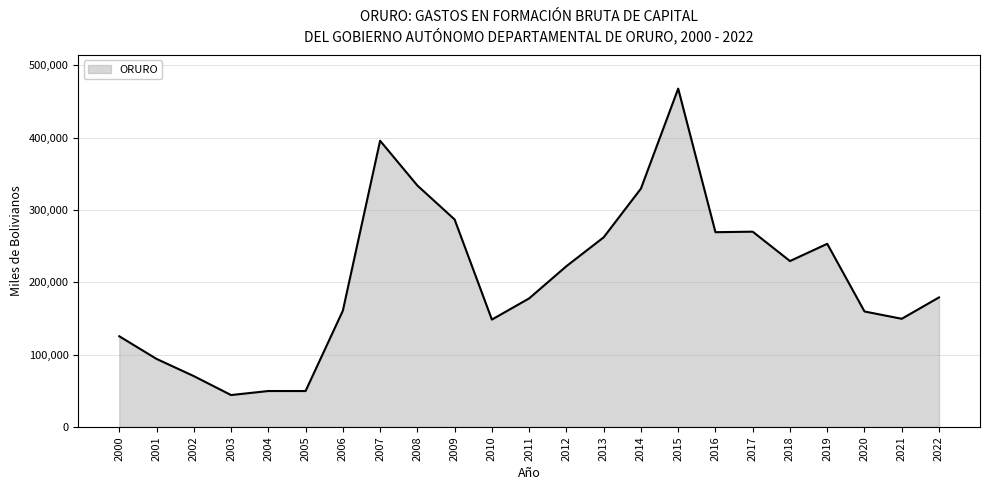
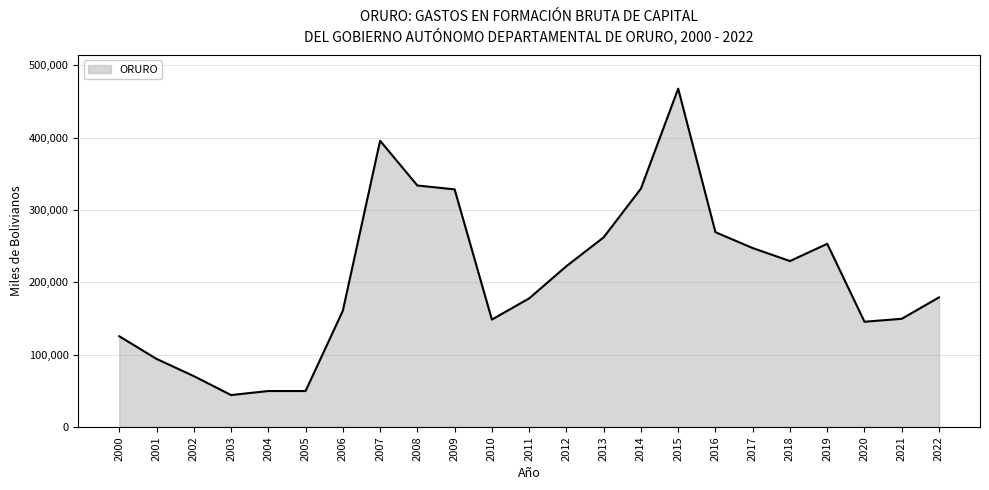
  {
    "2000": "130,000",
    "2001": "90,000",
    "2002": "70,000",
    "2003": "40,000",
    "2004": "50,000",
    "2005": "50,000",
    "2006": "160,000",
    "2007": "400,000",
    "2008": "330,000",
-   "2009": "290,000",
+   "2009": "330,000",
    "2010": "150,000",
    "2011": "180,000",
    "2012": "220,000",
    "2013": "260,000",
    "2014": "330,000",
    "2015": "470,000",
    "2016": "270,000",
-   "2017": "270,000",
+   "2017": "250,000",
    "2018": "230,000",
    "2019": "250,000",
-   "2020": "160,000",
+   "2020": "150,000",
    "2021": "150,000",
    "2022": "180,000"
  }
